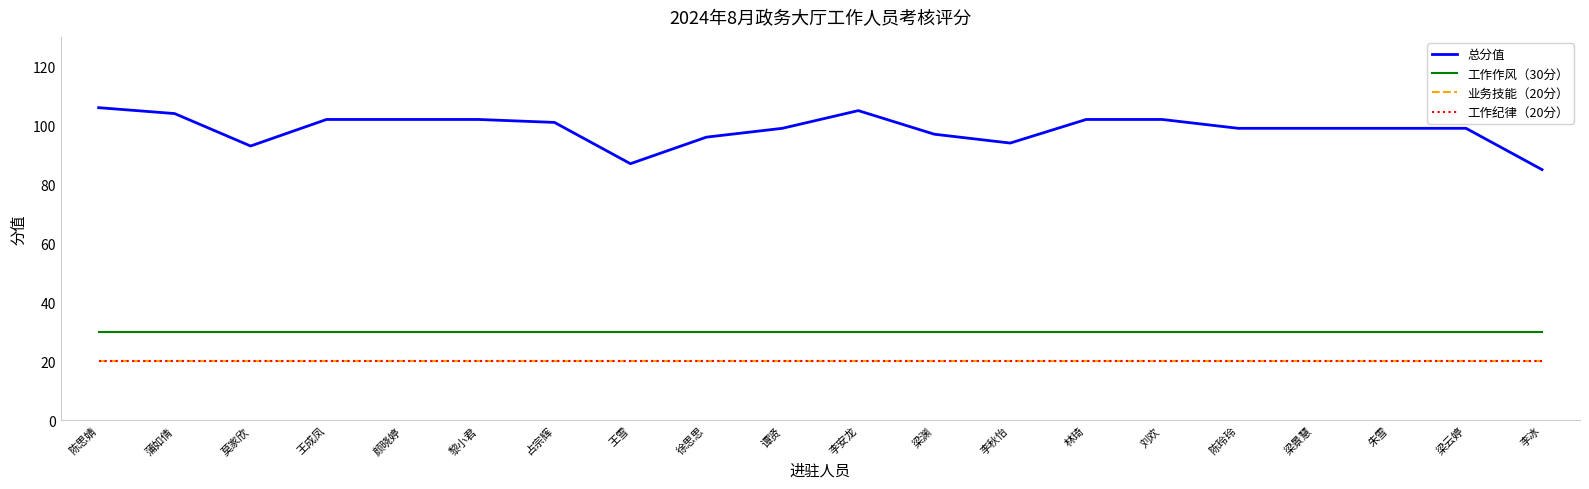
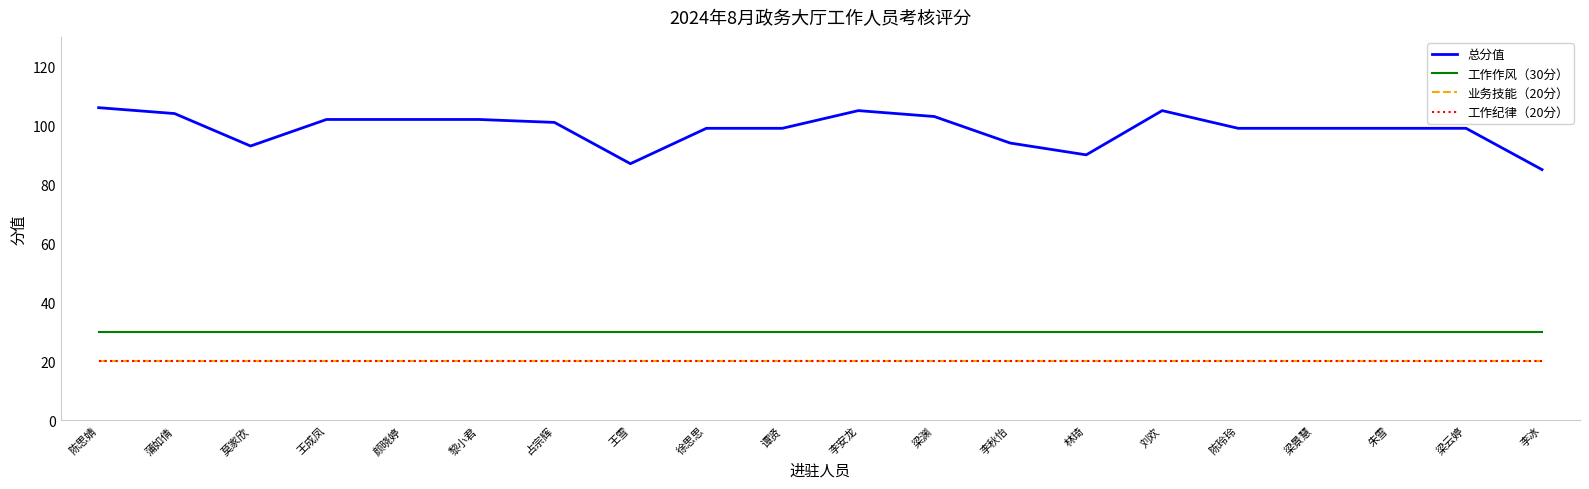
  {
    "总分值": {
      "陈思婧": 106,
      "蒲如倩": 104,
      "莫家欣": 93,
      "王成凤": 102,
      "颜晓婷": 102,
      "黎小君": 102,
      "占宗辉": 101,
      "王雪": 87,
-     "徐思思": 96,
+     "徐思思": 99,
      "谭贤": 99,
      "李安龙": 105,
-     "梁渊": 97,
+     "梁渊": 103,
      "李秋怡": 94,
-     "林琦": 102,
-     "刘欢": 102,
+     "林琦": 90,
+     "刘欢": 105,
      "陈玲玲": 99,
      "梁景慧": 99,
      "朱雪": 99,
      "梁云婷": 99,
      "李冰": 85
    },
    "工作作风（30分）": {
      "陈思婧": 30,
      "蒲如倩": 30,
      "莫家欣": 30,
      "王成凤": 30,
      "颜晓婷": 30,
      "黎小君": 30,
      "占宗辉": 30,
      "王雪": 30,
      "徐思思": 30,
      "谭贤": 30,
      "李安龙": 30,
      "梁渊": 30,
      "李秋怡": 30,
      "林琦": 30,
      "刘欢": 30,
      "陈玲玲": 30,
      "梁景慧": 30,
      "朱雪": 30,
      "梁云婷": 30,
      "李冰": 30
    },
    "工作纪律（20分）": {
      "陈思婧": 20,
      "蒲如倩": 20,
      "莫家欣": 20,
      "王成凤": 20,
      "颜晓婷": 20,
      "黎小君": 20,
      "占宗辉": 20,
      "王雪": 20,
      "徐思思": 20,
      "谭贤": 20,
      "李安龙": 20,
      "梁渊": 20,
      "李秋怡": 20,
      "林琦": 20,
      "刘欢": 20,
      "陈玲玲": 20,
      "梁景慧": 20,
      "朱雪": 20,
      "梁云婷": 20,
      "李冰": 20
    }
  }
